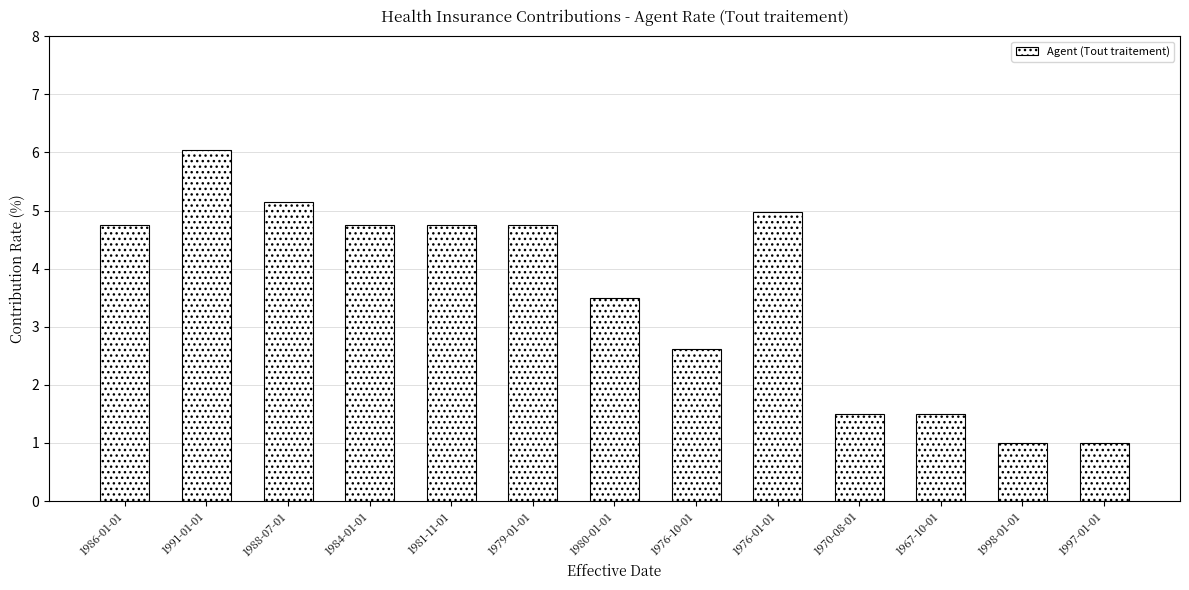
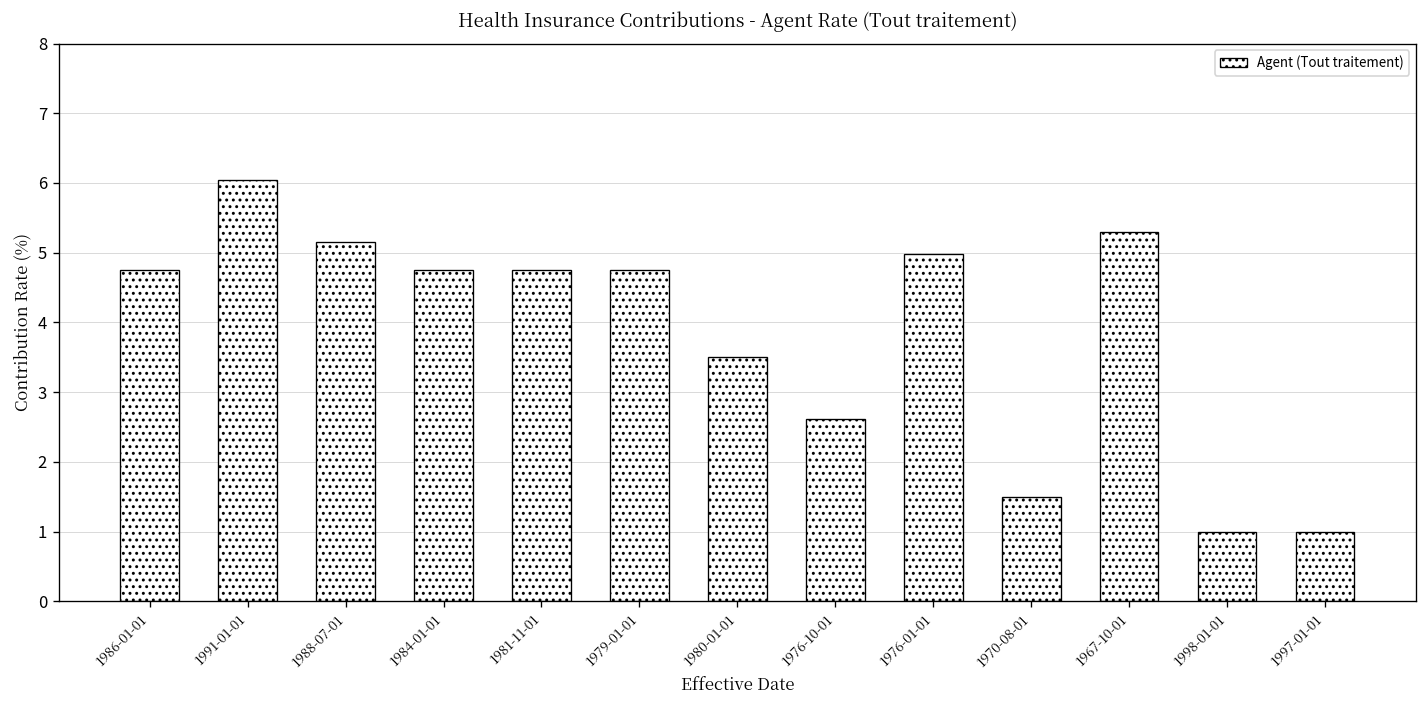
  {
    "1986-01-01": 4.8,
    "1991-01-01": 6.1,
    "1988-07-01": 5.1,
    "1984-01-01": 4.8,
    "1981-11-01": 4.8,
    "1979-01-01": 4.8,
    "1980-01-01": 3.5,
    "1976-10-01": 2.6,
    "1976-01-01": 5.0,
    "1970-08-01": 1.5,
-   "1967-10-01": 1.5,
+   "1967-10-01": 5.3,
    "1998-01-01": 1.0,
    "1997-01-01": 1.0
  }
